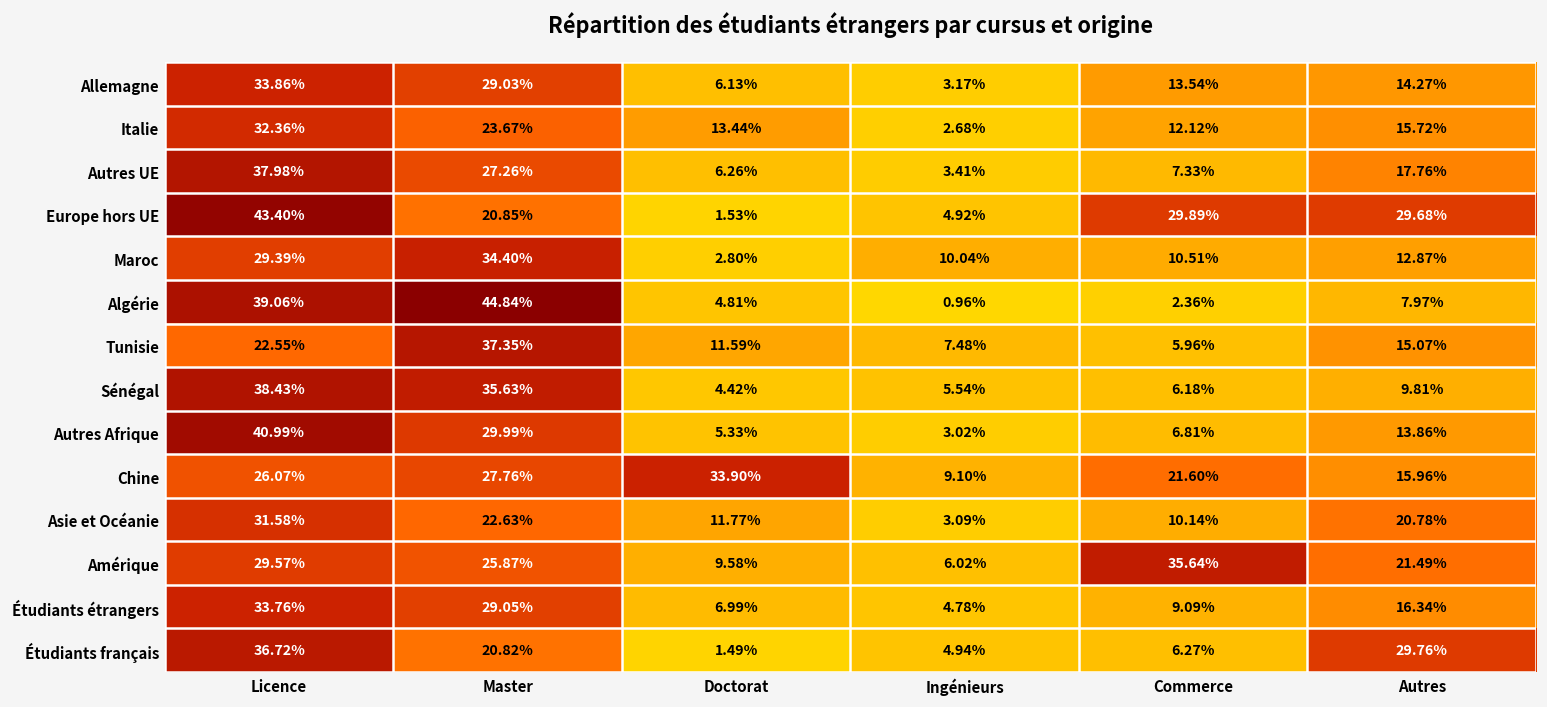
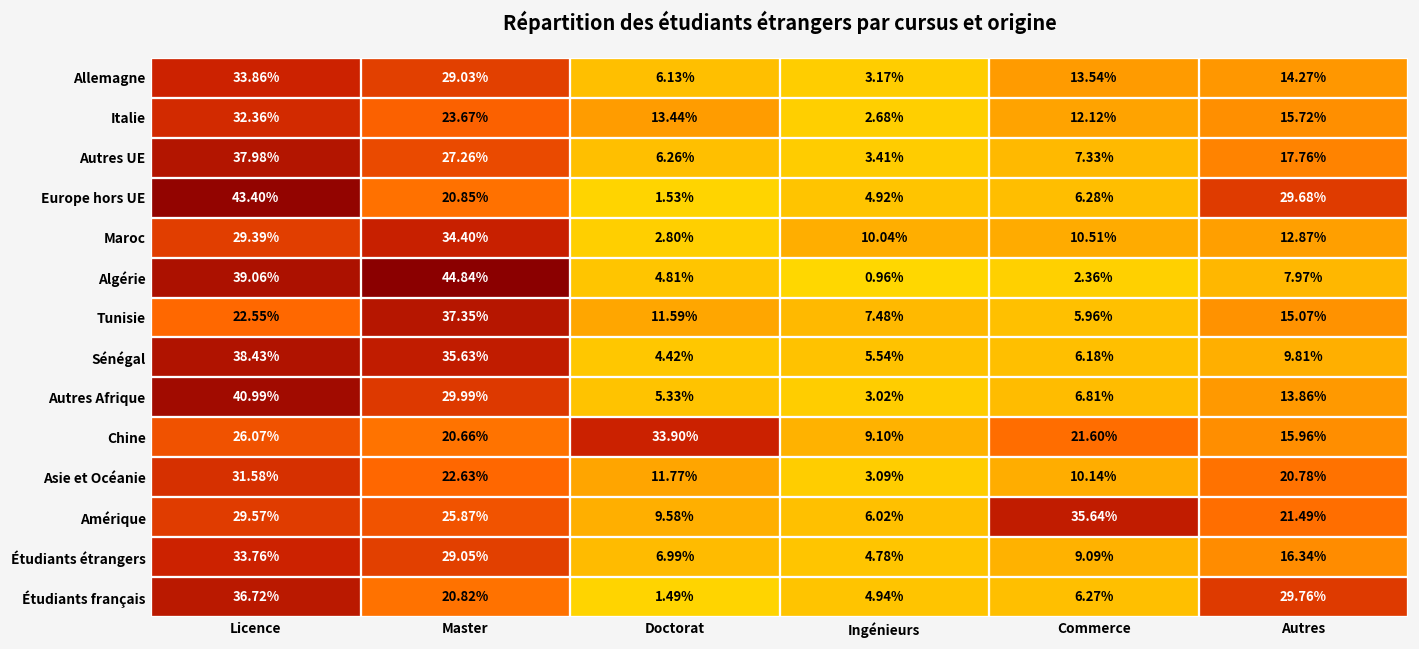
  {
    "Allemagne": {
      "Licence": "33.86%",
      "Master": "29.03%",
      "Doctorat": "6.13%",
      "Ingénieurs": "3.17%",
      "Commerce": "13.54%",
      "Autres": "14.27%"
    },
    "Italie": {
      "Licence": "32.36%",
      "Master": "23.67%",
      "Doctorat": "13.44%",
      "Ingénieurs": "2.68%",
      "Commerce": "12.12%",
      "Autres": "15.72%"
    },
    "Autres UE": {
      "Licence": "37.98%",
      "Master": "27.26%",
      "Doctorat": "6.26%",
      "Ingénieurs": "3.41%",
      "Commerce": "7.33%",
      "Autres": "17.76%"
    },
    "Europe hors UE": {
      "Licence": "43.40%",
      "Master": "20.85%",
      "Doctorat": "1.53%",
      "Ingénieurs": "4.92%",
-     "Commerce": "29.89%",
+     "Commerce": "6.28%",
      "Autres": "29.68%"
    },
    "Maroc": {
      "Licence": "29.39%",
      "Master": "34.40%",
      "Doctorat": "2.80%",
      "Ingénieurs": "10.04%",
      "Commerce": "10.51%",
      "Autres": "12.87%"
    },
    "Algérie": {
      "Licence": "39.06%",
      "Master": "44.84%",
      "Doctorat": "4.81%",
      "Ingénieurs": "0.96%",
      "Commerce": "2.36%",
      "Autres": "7.97%"
    },
    "Tunisie": {
      "Licence": "22.55%",
      "Master": "37.35%",
      "Doctorat": "11.59%",
      "Ingénieurs": "7.48%",
      "Commerce": "5.96%",
      "Autres": "15.07%"
    },
    "Sénégal": {
      "Licence": "38.43%",
      "Master": "35.63%",
      "Doctorat": "4.42%",
      "Ingénieurs": "5.54%",
      "Commerce": "6.18%",
      "Autres": "9.81%"
    },
    "Autres Afrique": {
      "Licence": "40.99%",
      "Master": "29.99%",
      "Doctorat": "5.33%",
      "Ingénieurs": "3.02%",
      "Commerce": "6.81%",
      "Autres": "13.86%"
    },
    "Chine": {
      "Licence": "26.07%",
-     "Master": "27.76%",
+     "Master": "20.66%",
      "Doctorat": "33.90%",
      "Ingénieurs": "9.10%",
      "Commerce": "21.60%",
      "Autres": "15.96%"
    },
    "Asie et Océanie": {
      "Licence": "31.58%",
      "Master": "22.63%",
      "Doctorat": "11.77%",
      "Ingénieurs": "3.09%",
      "Commerce": "10.14%",
      "Autres": "20.78%"
    },
    "Amérique": {
      "Licence": "29.57%",
      "Master": "25.87%",
      "Doctorat": "9.58%",
      "Ingénieurs": "6.02%",
      "Commerce": "35.64%",
      "Autres": "21.49%"
    },
    "Étudiants étrangers": {
      "Licence": "33.76%",
      "Master": "29.05%",
      "Doctorat": "6.99%",
      "Ingénieurs": "4.78%",
      "Commerce": "9.09%",
      "Autres": "16.34%"
    },
    "Étudiants français": {
      "Licence": "36.72%",
      "Master": "20.82%",
      "Doctorat": "1.49%",
      "Ingénieurs": "4.94%",
      "Commerce": "6.27%",
      "Autres": "29.76%"
    }
  }
